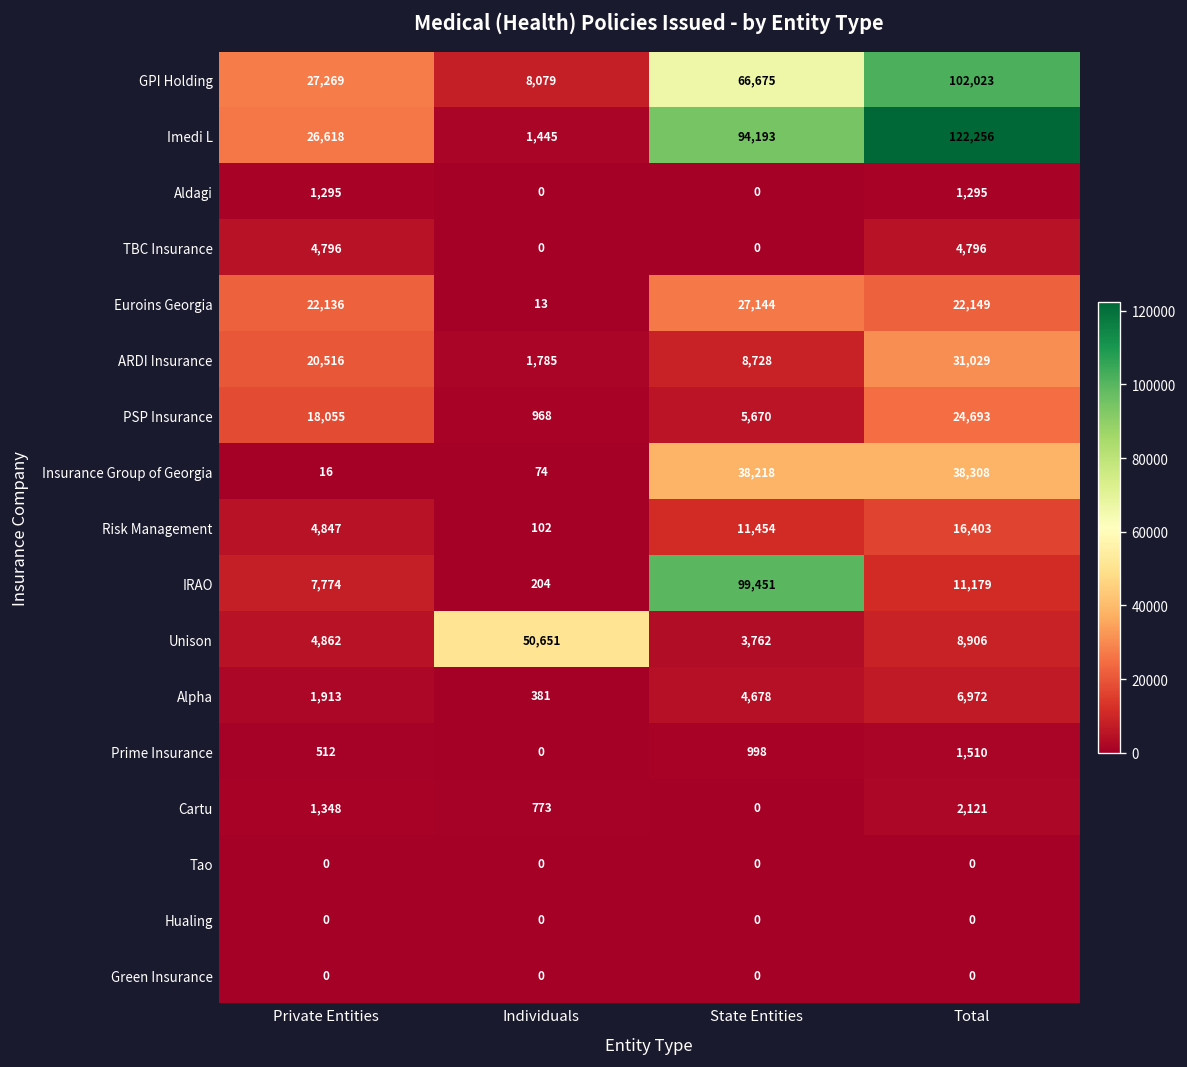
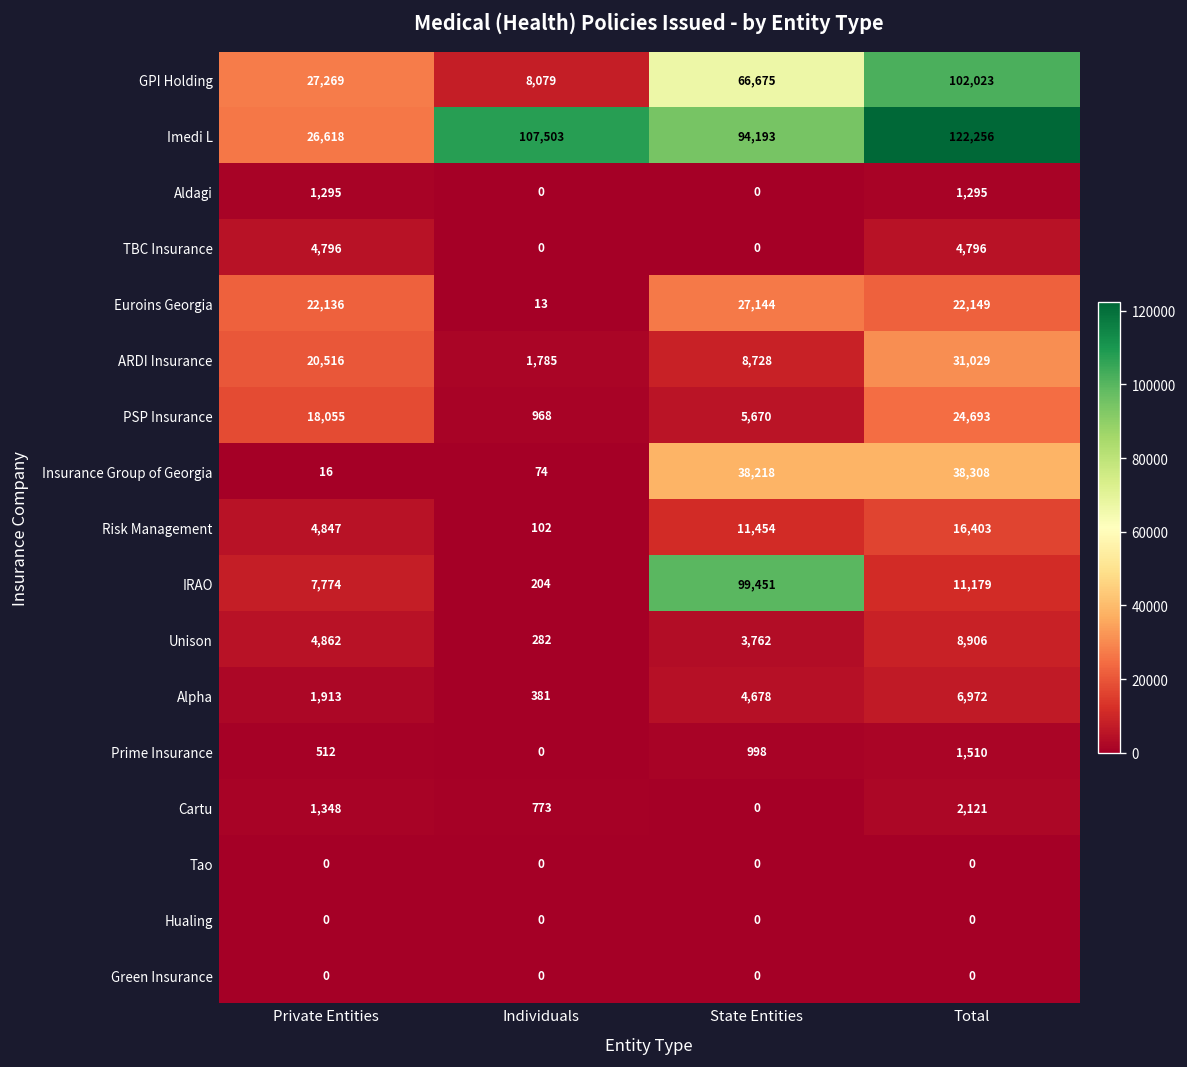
  {
    "GPI Holding": {
      "Private Entities": "27,269",
      "Individuals": "8,079",
      "State Entities": "66,675",
      "Total": "102,023"
    },
    "Imedi L": {
      "Private Entities": "26,618",
-     "Individuals": "1,445",
+     "Individuals": "107,503",
      "State Entities": "94,193",
      "Total": "122,256"
    },
    "Aldagi": {
      "Private Entities": "1,295",
      "Individuals": "0",
      "State Entities": "0",
      "Total": "1,295"
    },
    "TBC Insurance": {
      "Private Entities": "4,796",
      "Individuals": "0",
      "State Entities": "0",
      "Total": "4,796"
    },
    "Euroins Georgia": {
      "Private Entities": "22,136",
      "Individuals": "13",
      "State Entities": "27,144",
      "Total": "22,149"
    },
    "ARDI Insurance": {
      "Private Entities": "20,516",
      "Individuals": "1,785",
      "State Entities": "8,728",
      "Total": "31,029"
    },
    "PSP Insurance": {
      "Private Entities": "18,055",
      "Individuals": "968",
      "State Entities": "5,670",
      "Total": "24,693"
    },
    "Insurance Group of Georgia": {
      "Private Entities": "16",
      "Individuals": "74",
      "State Entities": "38,218",
      "Total": "38,308"
    },
    "Risk Management": {
      "Private Entities": "4,847",
      "Individuals": "102",
      "State Entities": "11,454",
      "Total": "16,403"
    },
    "IRAO": {
      "Private Entities": "7,774",
      "Individuals": "204",
      "State Entities": "99,451",
      "Total": "11,179"
    },
    "Unison": {
      "Private Entities": "4,862",
-     "Individuals": "50,651",
+     "Individuals": "282",
      "State Entities": "3,762",
      "Total": "8,906"
    },
    "Alpha": {
      "Private Entities": "1,913",
      "Individuals": "381",
      "State Entities": "4,678",
      "Total": "6,972"
    },
    "Prime Insurance": {
      "Private Entities": "512",
      "Individuals": "0",
      "State Entities": "998",
      "Total": "1,510"
    },
    "Cartu": {
      "Private Entities": "1,348",
      "Individuals": "773",
      "State Entities": "0",
      "Total": "2,121"
    },
    "Tao": {
      "Private Entities": "0",
      "Individuals": "0",
      "State Entities": "0",
      "Total": "0"
    },
    "Hualing": {
      "Private Entities": "0",
      "Individuals": "0",
      "State Entities": "0",
      "Total": "0"
    },
    "Green Insurance": {
      "Private Entities": "0",
      "Individuals": "0",
      "State Entities": "0",
      "Total": "0"
    }
  }
